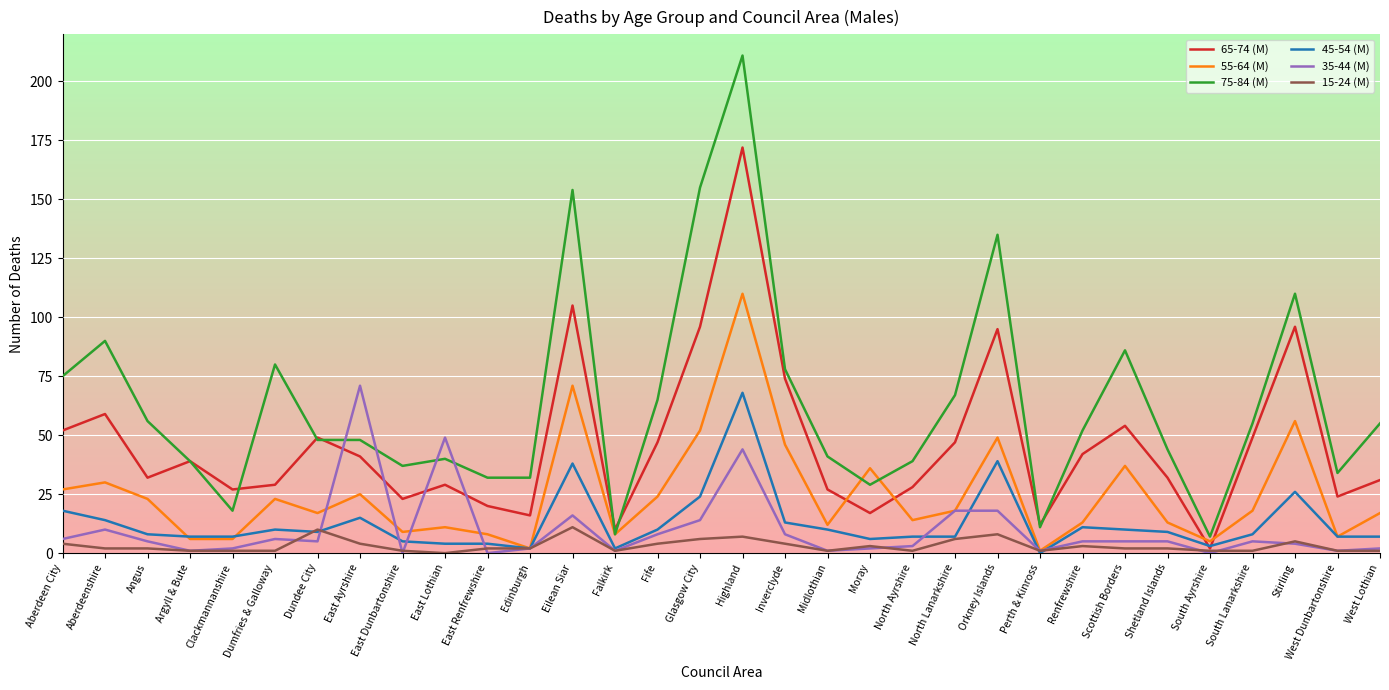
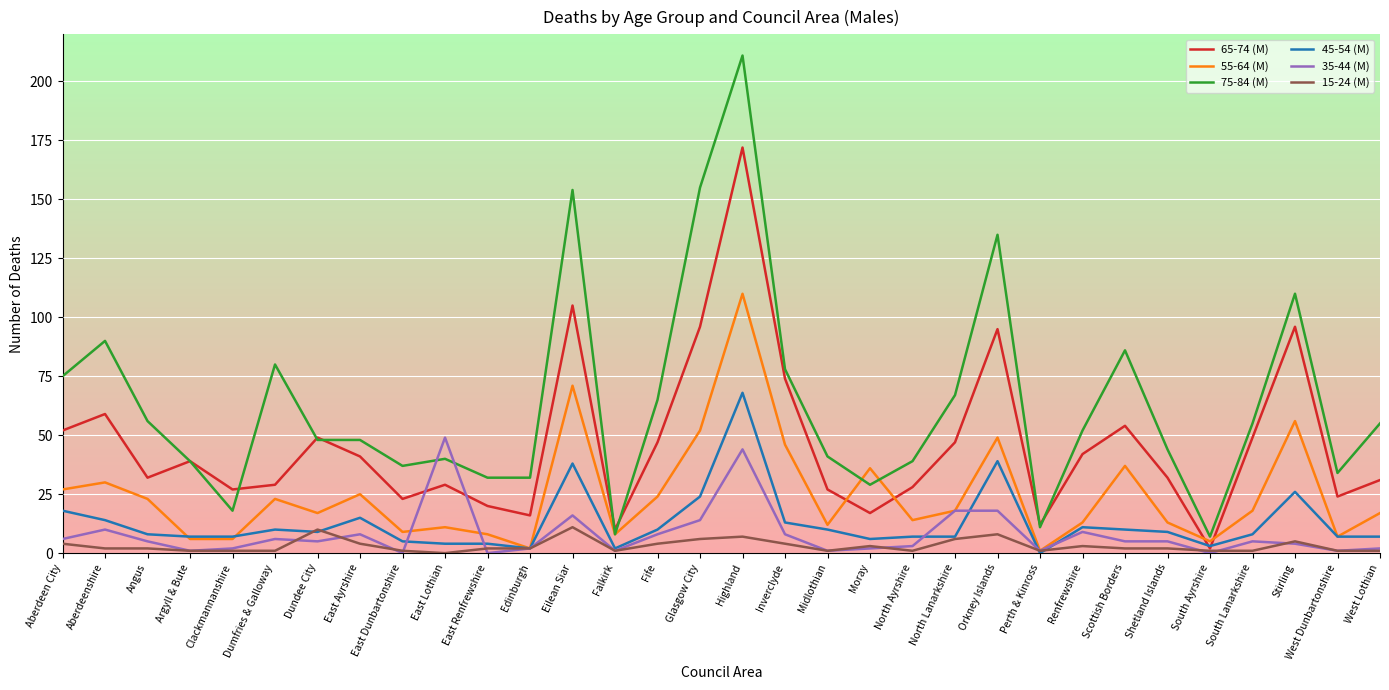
  {
    "65-74 (M)": {
      "Aberdeen City": 52,
      "Aberdeenshire": 59,
      "Angus": 32,
      "Clackmannanshire": 27,
      "Dumfries & Galloway": 29,
      "East Ayrshire": 41,
      "East Dunbartonshire": 23,
      "East Lothian": 29,
      "East Renfrewshire": 20,
      "Edinburgh": 16,
      "Eilean Siar": 105,
      "Falkirk": 10,
      "Fife": 47,
      "Glasgow City": 96,
      "Highland": 172,
      "Inverclyde": 74,
      "Midlothian": 27,
      "Moray": 17,
      "North Ayrshire": 28,
      "North Lanarkshire": 47,
      "Orkney Islands": 95,
      "Renfrewshire": 42,
      "Scottish Borders": 54,
      "Shetland Islands": 32,
      "South Lanarkshire": 49,
      "Stirling": 96,
      "West Dunbartonshire": 24,
      "West Lothian": 31
    },
    "55-64 (M)": {
      "Aberdeen City": 27,
      "Aberdeenshire": 30,
      "Angus": 23,
      "Dumfries & Galloway": 23,
      "Dundee City": 17,
      "East Ayrshire": 25,
      "East Dunbartonshire": 9,
      "East Lothian": 11,
      "East Renfrewshire": 8,
      "Eilean Siar": 71,
      "Fife": 24,
      "Glasgow City": 52,
      "Highland": 110,
      "Inverclyde": 46,
      "Midlothian": 12,
      "Moray": 36,
      "North Ayrshire": 14,
      "Orkney Islands": 49,
      "Renfrewshire": 13,
      "Scottish Borders": 37,
      "Shetland Islands": 13,
      "South Ayrshire": 5,
      "South Lanarkshire": 18,
      "Stirling": 56,
      "West Lothian": 17
    },
    "75-84 (M)": {
      "Aberdeen City": 75,
      "Aberdeenshire": 90,
      "Angus": 56,
      "Clackmannanshire": 18,
      "Dumfries & Galloway": 80,
      "East Ayrshire": 48,
      "East Dunbartonshire": 37,
      "East Lothian": 40,
      "East Renfrewshire": 32,
      "Edinburgh": 32,
      "Eilean Siar": 154,
      "Fife": 65,
      "Glasgow City": 155,
      "Highland": 211,
      "Inverclyde": 78,
      "Midlothian": 41,
      "Moray": 29,
      "North Ayrshire": 39,
      "North Lanarkshire": 67,
      "Orkney Islands": 135,
      "Renfrewshire": 52,
      "Scottish Borders": 86,
      "Shetland Islands": 44,
      "South Ayrshire": 7,
      "South Lanarkshire": 55,
      "Stirling": 110,
      "West Dunbartonshire": 34,
      "West Lothian": 55
    },
    "45-54 (M)": {
      "Aberdeen City": 18,
      "Aberdeenshire": 14,
      "Angus": 8,
      "Dumfries & Galloway": 10,
      "East Ayrshire": 15,
      "East Dunbartonshire": 5,
      "East Lothian": 4,
      "East Renfrewshire": 4,
      "Eilean Siar": 38,
      "Fife": 10,
      "Glasgow City": 24,
      "Highland": 68,
      "Inverclyde": 13,
      "Midlothian": 10,
      "Moray": 6,
      "North Ayrshire": 7,
      "Orkney Islands": 39,
      "Renfrewshire": 11,
      "Scottish Borders": 10,
      "Shetland Islands": 9,
      "South Lanarkshire": 8,
      "Stirling": 26,
      "West Lothian": 7
    },
    "35-44 (M)": {
      "Aberdeen City": 6,
      "Aberdeenshire": 10,
      "Angus": 5,
      "Dumfries & Galloway": 6,
      "Dundee City": 5,
-     "East Ayrshire": 71,
+     "East Ayrshire": 8,
      "East Lothian": 49,
      "East Renfrewshire": 0,
      "Eilean Siar": 16,
      "Fife": 8,
      "Glasgow City": 14,
      "Highland": 44,
      "Inverclyde": 8,
      "North Ayrshire": 3,
      "Orkney Islands": 18,
-     "Renfrewshire": 5,
+     "Renfrewshire": 9,
      "Scottish Borders": 5,
      "Shetland Islands": 5,
      "South Lanarkshire": 5
    },
    "15-24 (M)": {
      "Aberdeen City": 4,
      "Aberdeenshire": 2,
      "Angus": 2,
      "Dumfries & Galloway": 1,
      "East Ayrshire": 4,
      "East Lothian": 0,
      "East Renfrewshire": 2,
      "Eilean Siar": 11,
      "Fife": 4,
      "Glasgow City": 6,
      "Highland": 7,
      "Inverclyde": 4,
      "North Ayrshire": 1,
      "Orkney Islands": 8,
      "Renfrewshire": 3,
      "Scottish Borders": 2,
      "Shetland Islands": 2,
      "South Lanarkshire": 1
    }
  }
